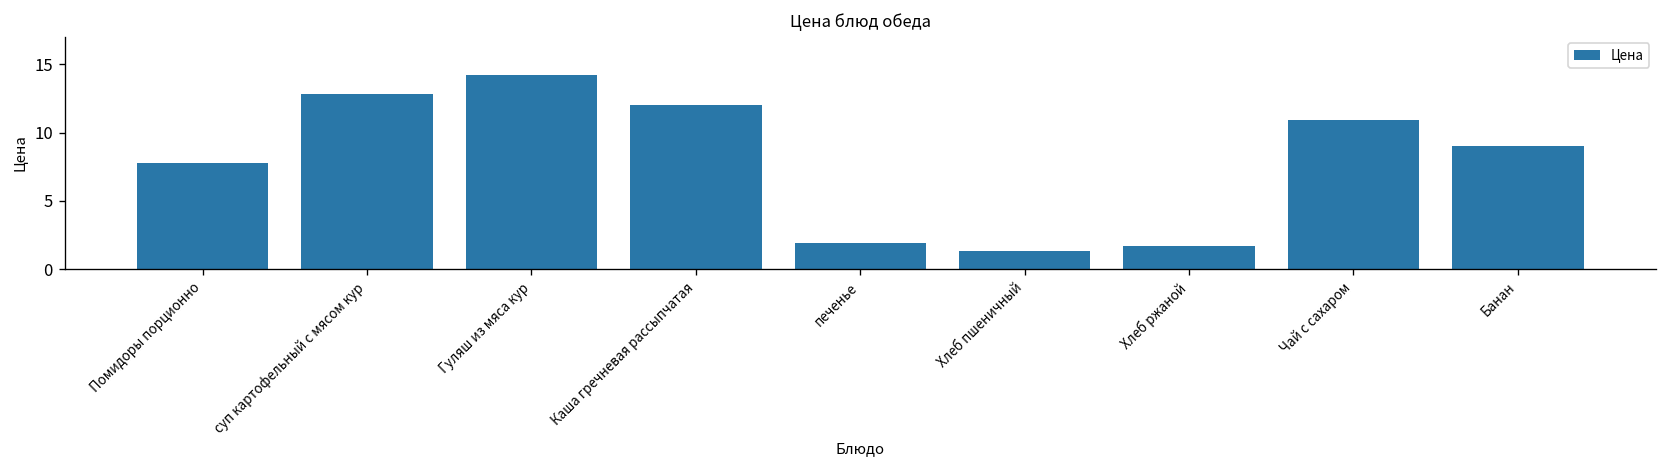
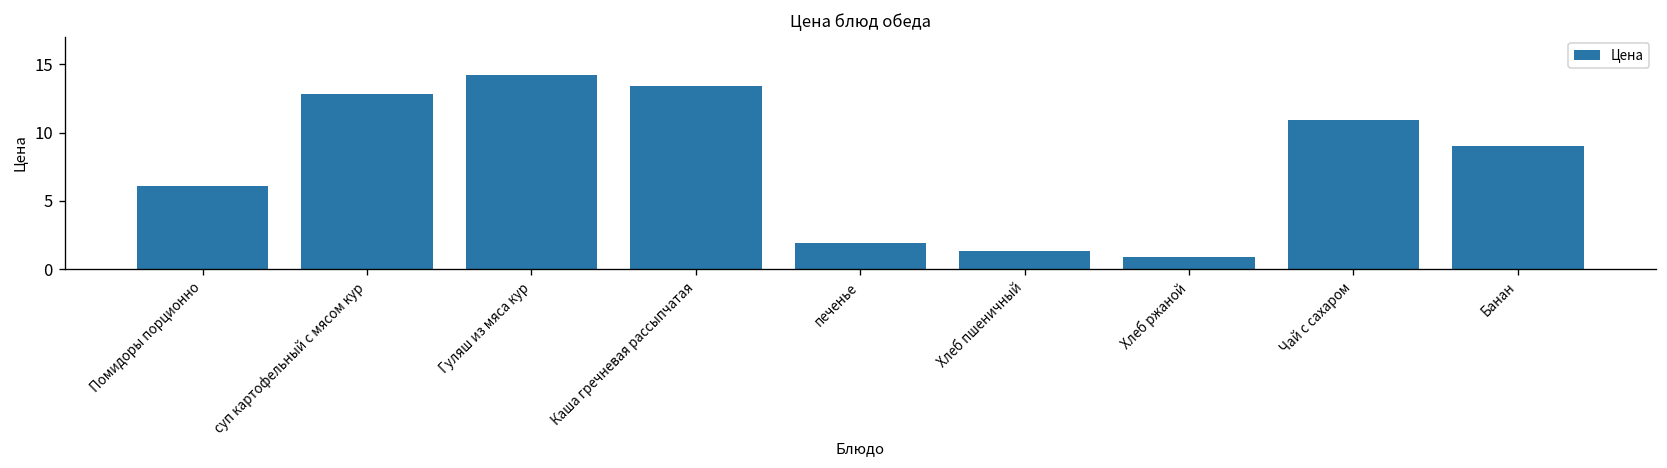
  {
-   "Помидоры порционно": 7.8,
+   "Помидоры порционно": 6.1,
    "суп картофельный с мясом кур": 12.8,
    "Гуляш из мяса кур": 14.2,
-   "Каша гречневая рассыпчатая": 12.0,
+   "Каша гречневая рассыпчатая": 13.4,
    "печенье": 1.9,
    "Хлеб пшеничный": 1.3,
-   "Хлеб ржаной": 1.7,
+   "Хлеб ржаной": 0.9,
    "Чай с сахаром": 10.9,
    "Банан": 9.0
  }
